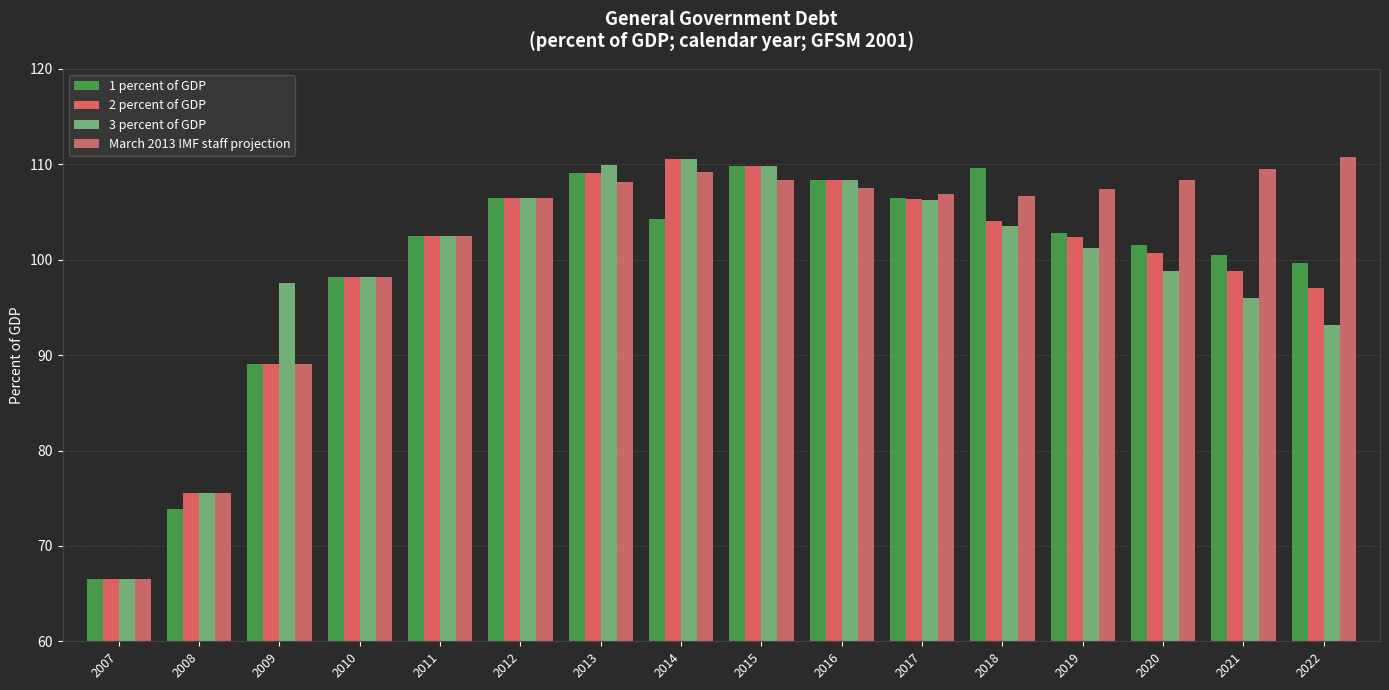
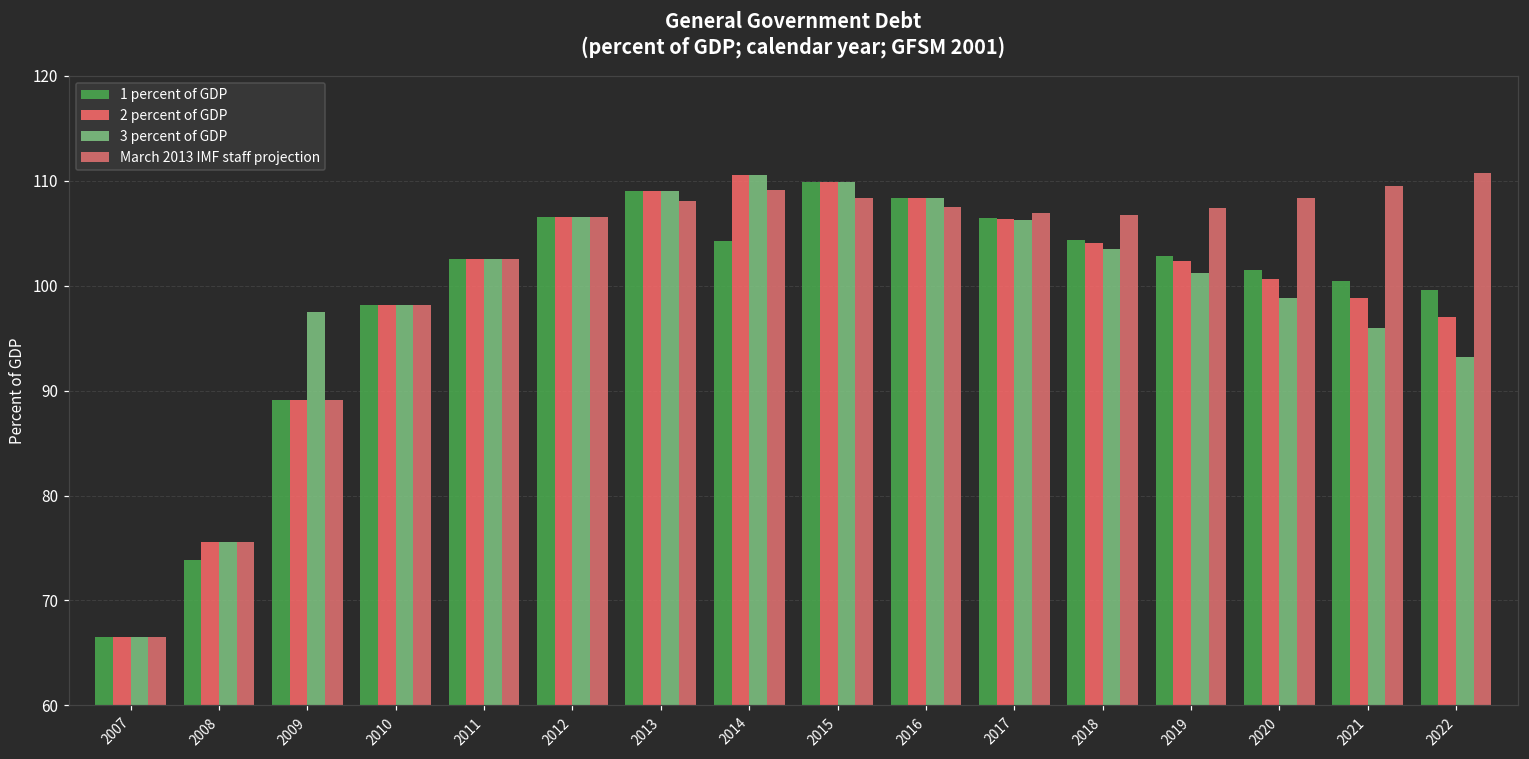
  {
    "1 percent of GDP": {
      "2007": 66,
      "2008": 74,
      "2009": 89,
      "2010": 98,
      "2011": 103,
      "2012": 107,
      "2013": 109,
      "2014": 104,
      "2015": 110,
      "2016": 108,
      "2017": 106,
-     "2018": 110,
+     "2018": 104,
      "2019": 103,
      "2020": 102,
      "2021": 100,
      "2022": 100
    },
    "3 percent of GDP": {
      "2007": 67,
      "2008": 76,
      "2009": 98,
      "2010": 98,
      "2011": 103,
      "2012": 107,
-     "2013": 110,
+     "2013": 109,
      "2014": 111,
      "2015": 110,
      "2016": 108,
      "2017": 106,
      "2018": 104,
      "2019": 101,
      "2020": 99,
      "2021": 96,
      "2022": 93
    }
  }
